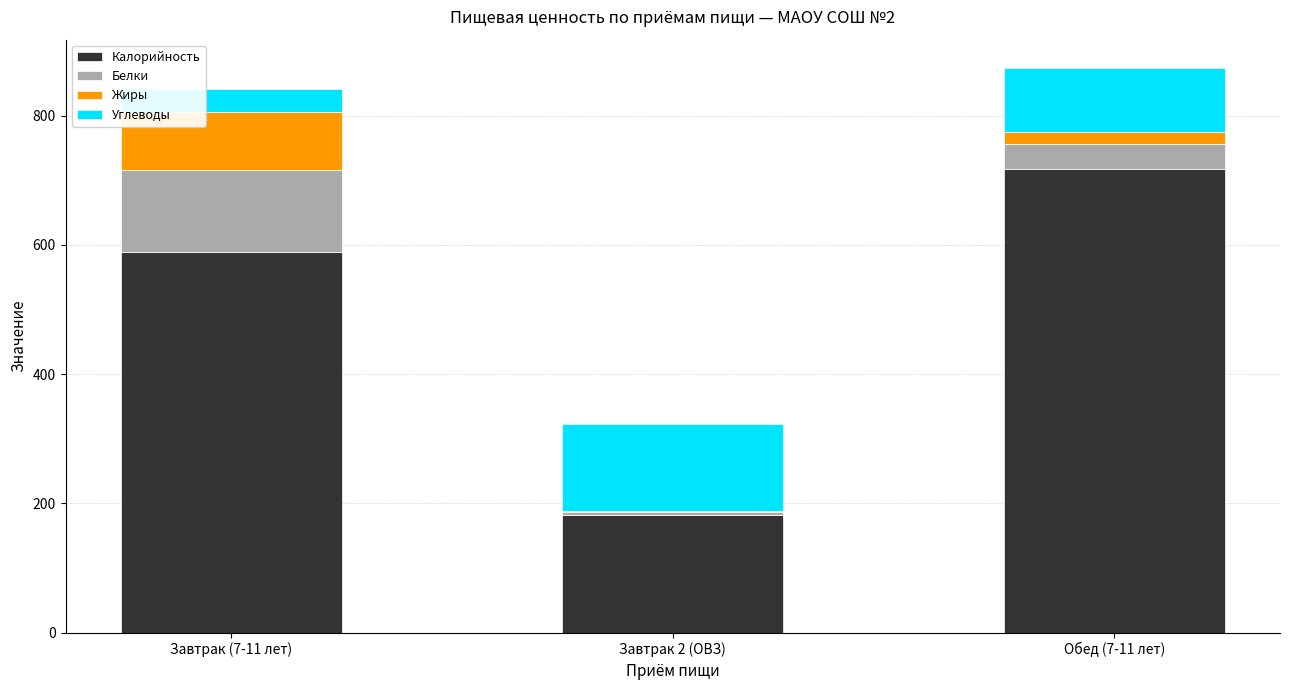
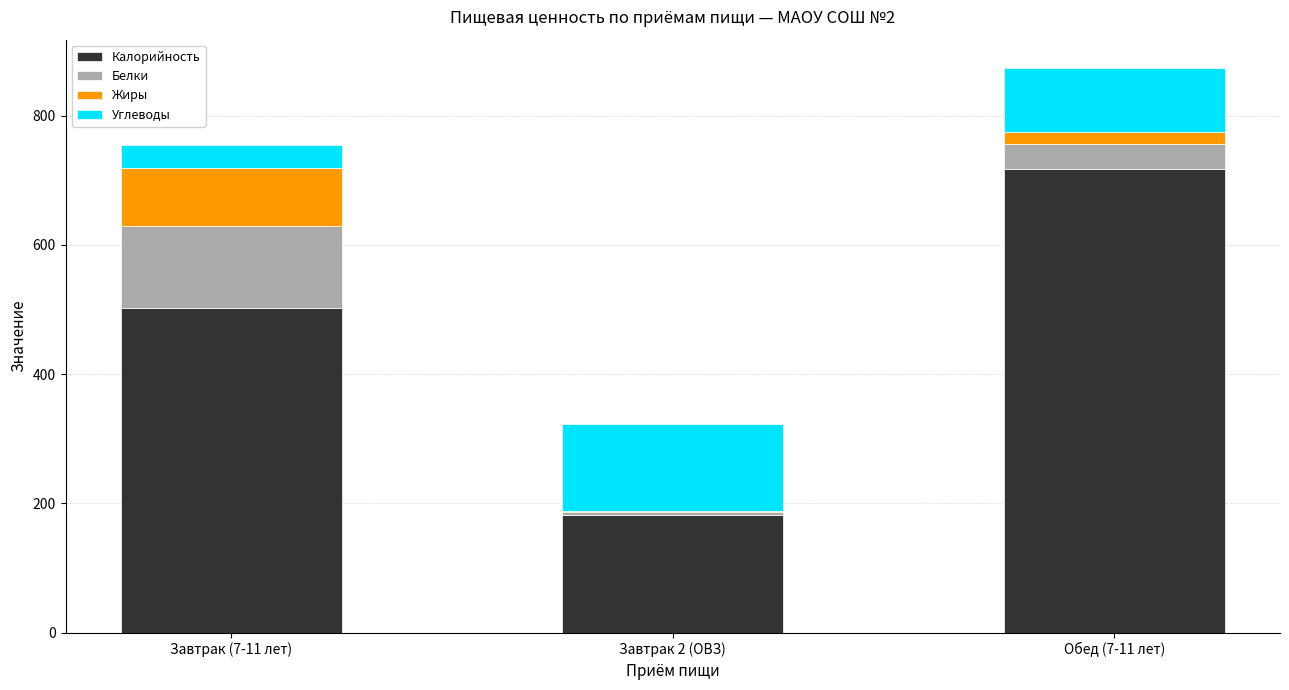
  {
    "Калорийность": {
-     "Завтрак (7-11 лет)": 590,
+     "Завтрак (7-11 лет)": 500,
      "Завтрак 2 (ОВЗ)": 180,
      "Обед (7-11 лет)": 720
    },
    "Белки": {
      "Завтрак (7-11 лет)": 130,
      "Завтрак 2 (ОВЗ)": 0,
      "Обед (7-11 лет)": 40
    },
    "Жиры": {
      "Завтрак (7-11 лет)": 90,
      "Обед (7-11 лет)": 20
    },
    "Углеводы": {
      "Завтрак (7-11 лет)": 40,
      "Завтрак 2 (ОВЗ)": 140,
      "Обед (7-11 лет)": 100
    }
  }
